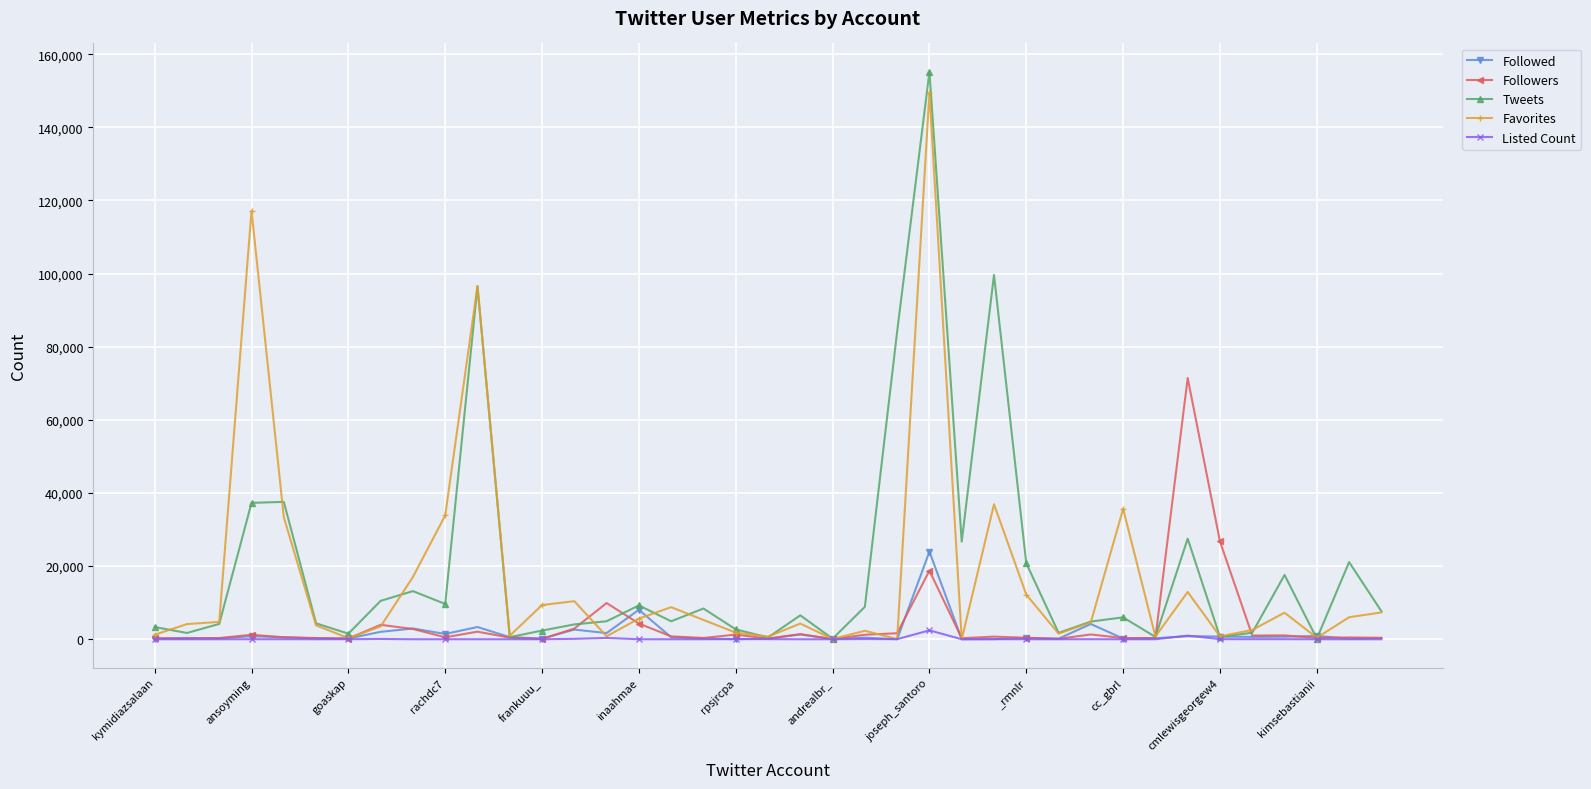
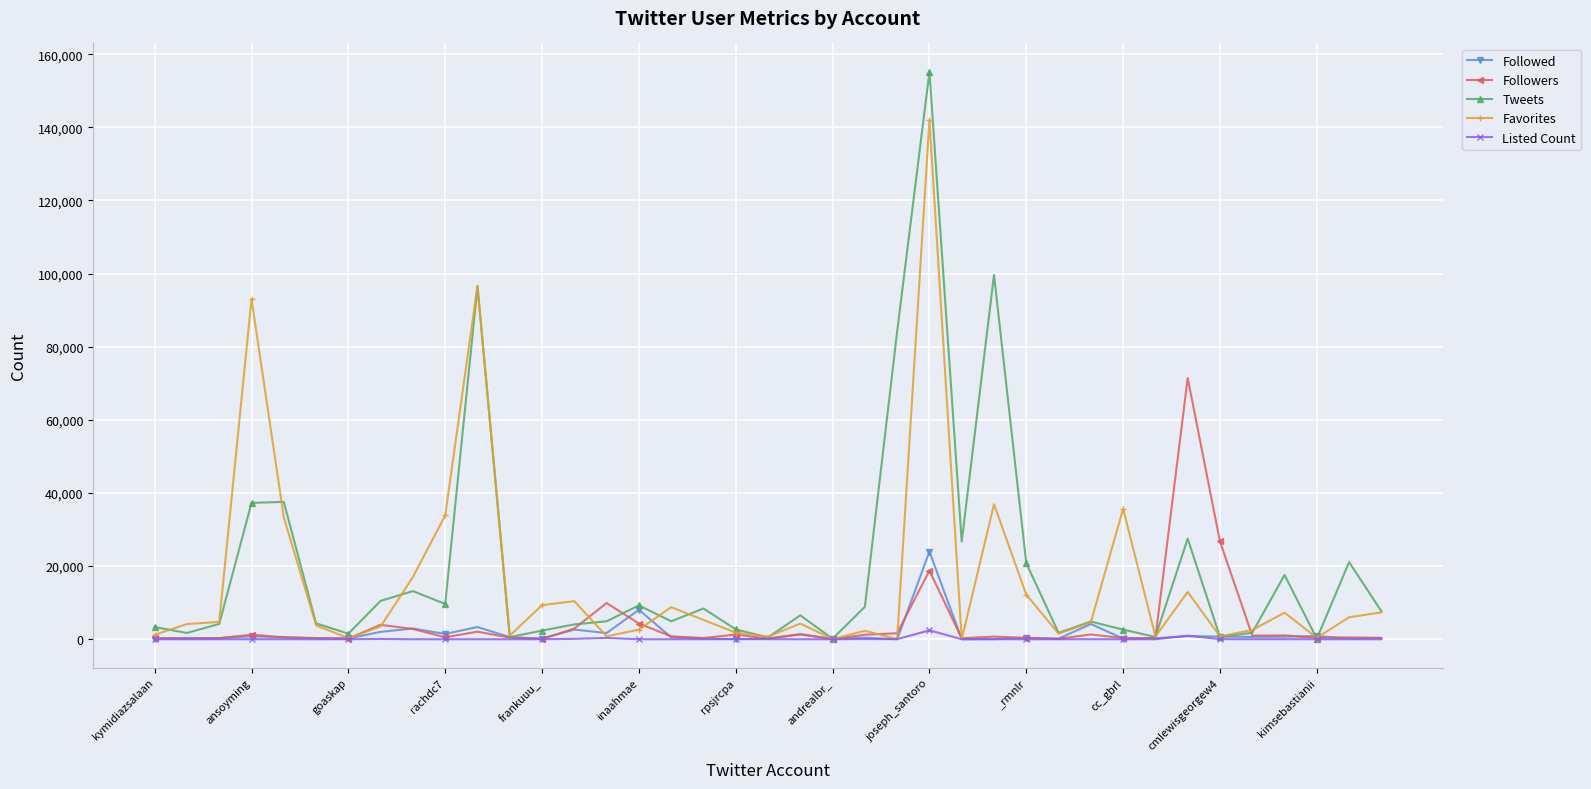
  {
    "Followed": {
      "rachdc7": "1,000",
      "inaahmae": "8,000",
      "joseph_santoro": "24,000"
    },
    "Followers": {
      "inaahmae": "4,000",
      "joseph_santoro": "19,000",
      "cmlewisgeorgew4": "27,000"
    },
    "Tweets": {
      "kymidiazsalaan": "3,000",
      "ansoyming": "37,000",
      "goaskap": "2,000",
      "rachdc7": "10,000",
      "frankuuu_": "2,000",
      "inaahmae": "9,000",
      "rpsjrcpa": "3,000",
      "joseph_santoro": "155,000",
      "_rmnlr": "21,000",
-     "cc_gbrl": "6,000"
+     "cc_gbrl": "3,000"
    },
    "Favorites": {
      "kymidiazsalaan": "1,000",
-     "ansoyming": "117,000",
+     "ansoyming": "93,000",
      "rachdc7": "34,000",
      "frankuuu_": "9,000",
-     "inaahmae": "6,000",
-     "joseph_santoro": "150,000",
+     "inaahmae": "3,000",
+     "joseph_santoro": "142,000",
      "_rmnlr": "12,000",
      "cc_gbrl": "36,000"
    },
    "Listed Count": {
      "ansoyming": "0",
      "inaahmae": "0",
      "joseph_santoro": "2,000"
    }
  }
